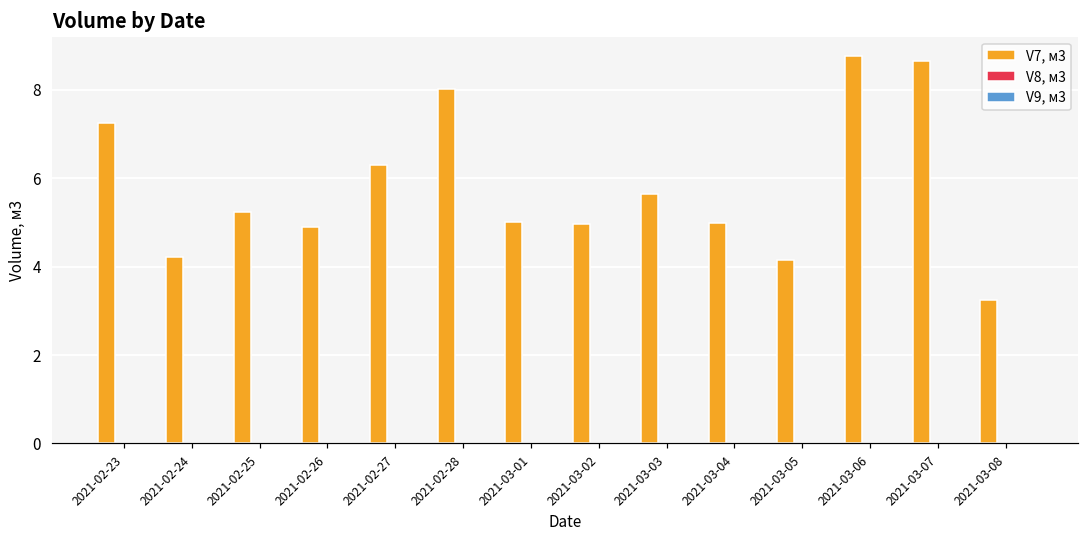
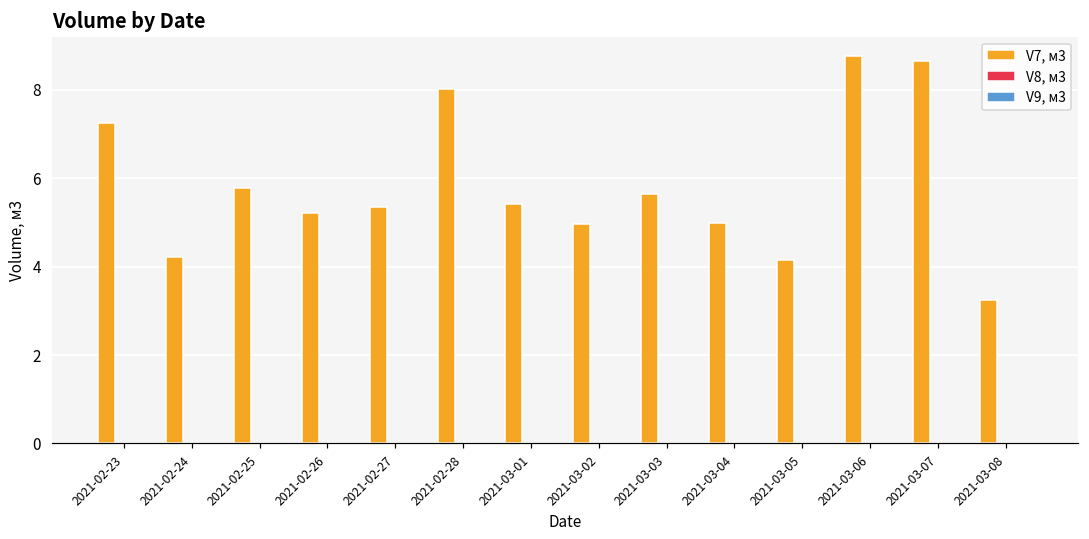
  {
    "V7, м3": {
      "2021-02-23": 7.3,
      "2021-02-24": 4.2,
-     "2021-02-25": 5.2,
-     "2021-02-26": 4.9,
-     "2021-02-27": 6.3,
+     "2021-02-25": 5.8,
+     "2021-02-26": 5.2,
+     "2021-02-27": 5.3,
      "2021-02-28": 8.0,
-     "2021-03-01": 5.0,
+     "2021-03-01": 5.4,
      "2021-03-02": 5.0,
      "2021-03-03": 5.6,
      "2021-03-04": 5.0,
      "2021-03-05": 4.1,
      "2021-03-06": 8.8,
      "2021-03-07": 8.6,
      "2021-03-08": 3.2
    },
    "V8, м3": {
      "2021-02-23": 0.0,
      "2021-02-24": 0.0,
      "2021-02-25": 0.0,
      "2021-02-26": 0.0,
      "2021-02-27": 0.0,
      "2021-02-28": 0.0,
      "2021-03-01": 0.0,
      "2021-03-02": 0.0,
      "2021-03-03": 0.0,
      "2021-03-04": 0.0,
      "2021-03-05": 0.0,
      "2021-03-06": 0.0,
      "2021-03-07": 0.0,
      "2021-03-08": 0.0
    },
    "V9, м3": {
      "2021-02-23": 0.0,
      "2021-02-24": 0.0,
      "2021-02-25": 0.0,
      "2021-02-26": 0.0,
      "2021-02-27": 0.0,
      "2021-02-28": 0.0,
      "2021-03-01": 0.0,
      "2021-03-02": 0.0,
      "2021-03-03": 0.0,
      "2021-03-04": 0.0,
      "2021-03-05": 0.0,
      "2021-03-06": 0.0,
      "2021-03-07": 0.0,
      "2021-03-08": 0.0
    }
  }
